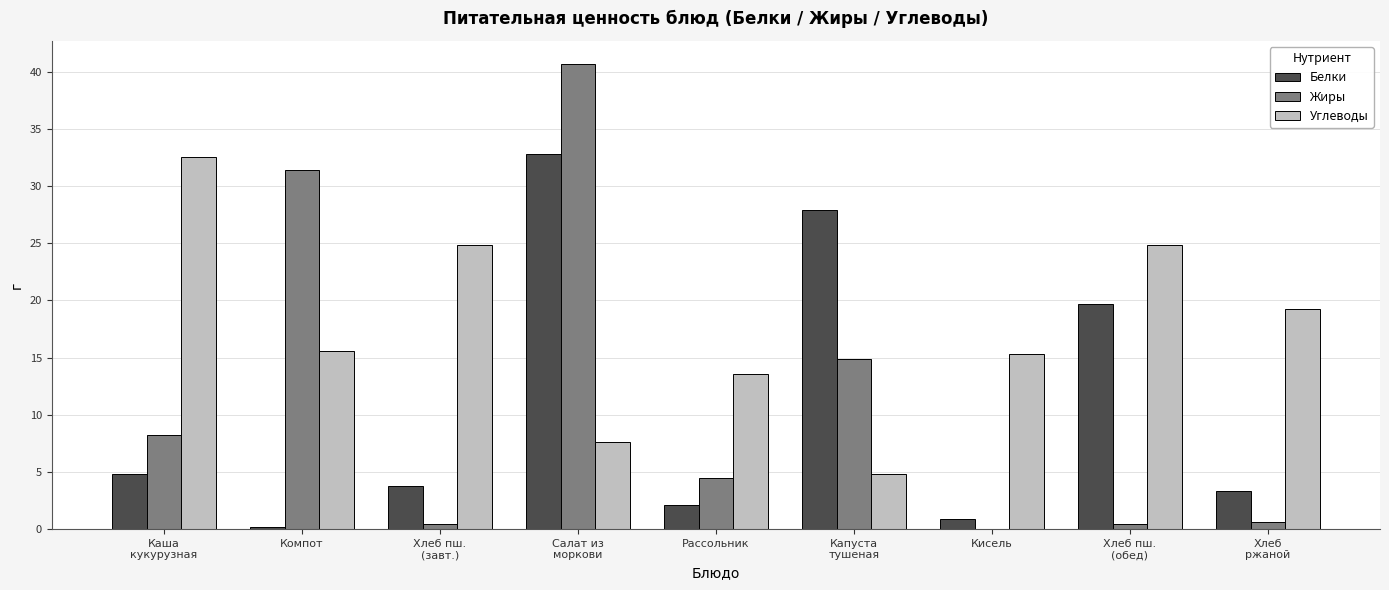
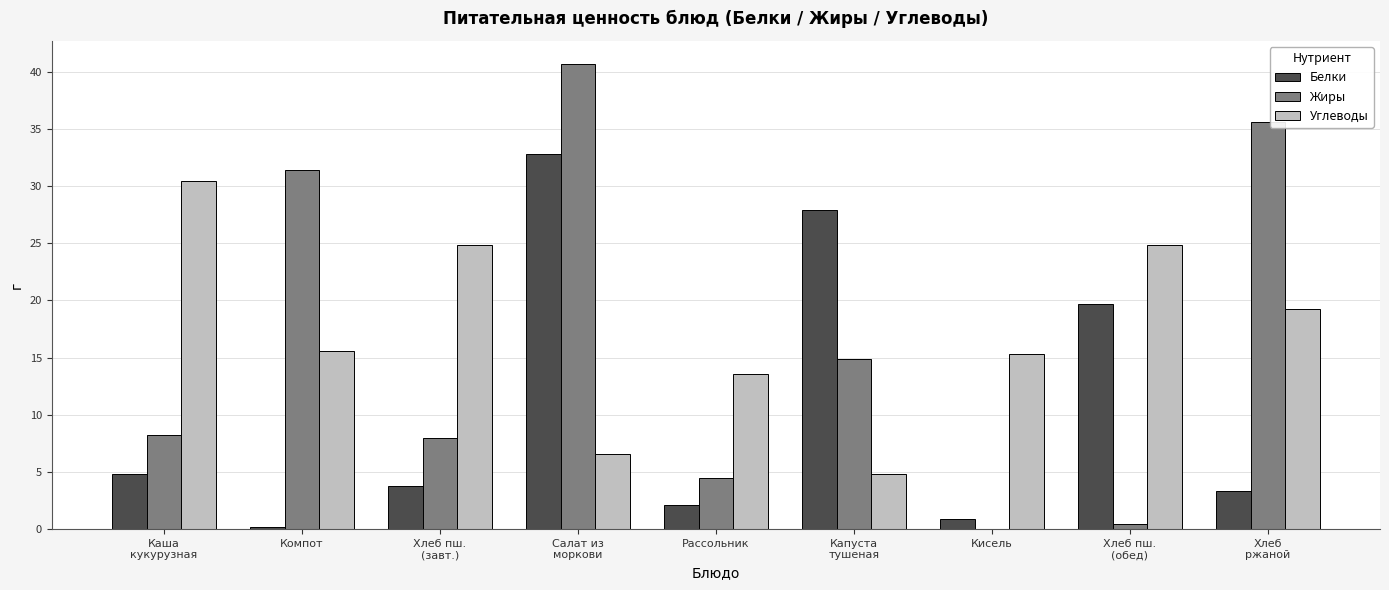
  {
    "Белки": {
      "Каша кукурузная": 4.8,
      "Хлеб пш. (завт.)": 3.8,
      "Салат из моркови": 32.8,
      "Рассольник": 2.1,
      "Капуста тушеная": 27.9,
      "Кисель": 0.9,
      "Хлеб пш. (обед)": 19.7,
      "Хлеб ржаной": 3.3
    },
    "Жиры": {
      "Каша кукурузная": 8.2,
      "Компот": 31.4,
-     "Хлеб пш. (завт.)": 0.5,
+     "Хлеб пш. (завт.)": 8.0,
      "Салат из моркови": 40.7,
      "Рассольник": 4.5,
      "Капуста тушеная": 14.9,
      "Кисель": 0.0,
      "Хлеб пш. (обед)": 0.5,
-     "Хлеб ржаной": 0.6
+     "Хлеб ржаной": 35.6
    },
    "Углеводы": {
-     "Каша кукурузная": 32.5,
+     "Каша кукурузная": 30.4,
      "Компот": 15.6,
      "Хлеб пш. (завт.)": 24.9,
-     "Салат из моркови": 7.6,
+     "Салат из моркови": 6.6,
      "Рассольник": 13.6,
      "Капуста тушеная": 4.8,
      "Кисель": 15.3,
      "Хлеб пш. (обед)": 24.9,
      "Хлеб ржаной": 19.2
    }
  }
